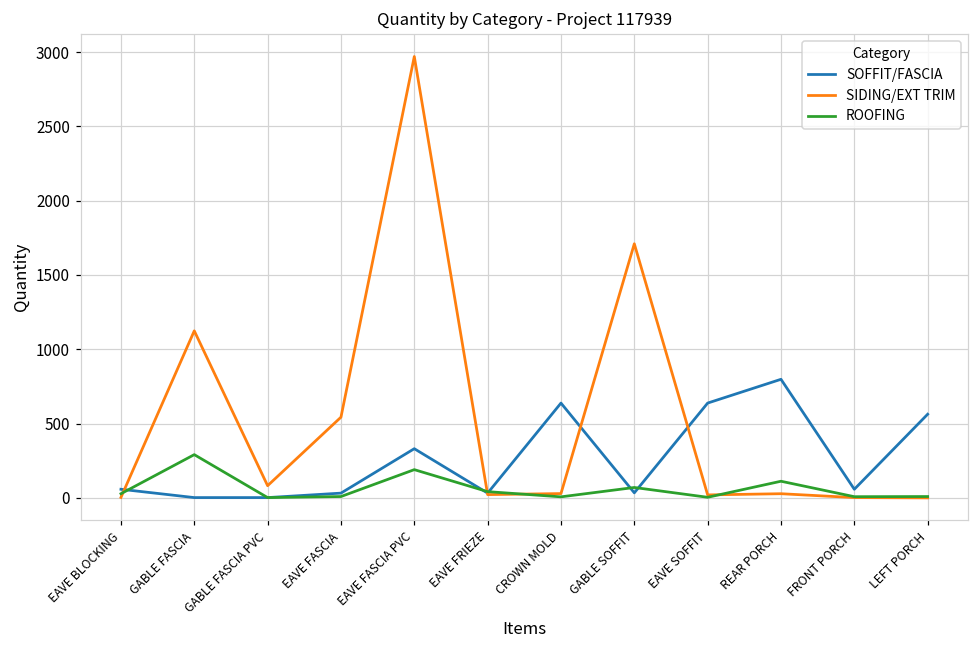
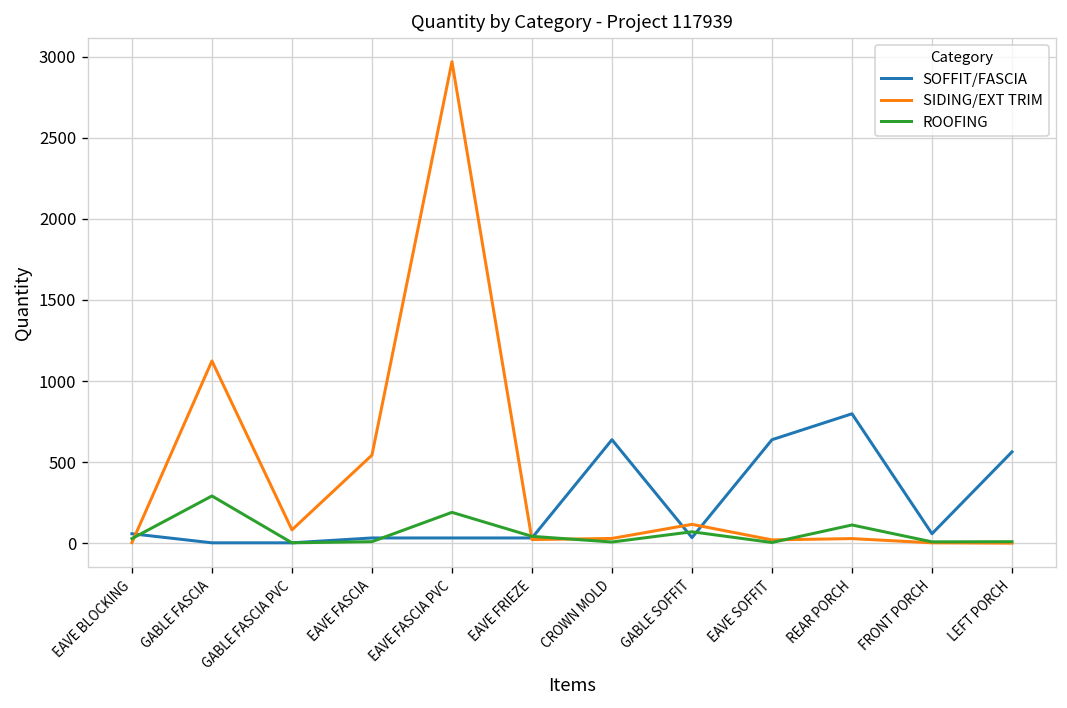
  {
    "SOFFIT/FASCIA": {
      "EAVE BLOCKING": 60,
      "GABLE FASCIA": 0,
      "EAVE FASCIA": 30,
-     "EAVE FASCIA PVC": 330,
+     "EAVE FASCIA PVC": 30,
      "CROWN MOLD": 640,
      "GABLE SOFFIT": 30,
      "EAVE SOFFIT": 640,
      "REAR PORCH": 800,
      "FRONT PORCH": 60,
      "LEFT PORCH": 560
    },
    "SIDING/EXT TRIM": {
      "EAVE BLOCKING": 0,
      "GABLE FASCIA": 1120,
      "GABLE FASCIA PVC": 80,
      "EAVE FASCIA": 540,
      "EAVE FASCIA PVC": 2970,
      "CROWN MOLD": 30,
-     "GABLE SOFFIT": 1710,
+     "GABLE SOFFIT": 120,
      "REAR PORCH": 30
    },
    "ROOFING": {
      "EAVE BLOCKING": 30,
      "GABLE FASCIA": 290,
      "EAVE FASCIA": 10,
      "EAVE FASCIA PVC": 190,
      "CROWN MOLD": 10,
      "GABLE SOFFIT": 70,
      "REAR PORCH": 110
    }
  }
